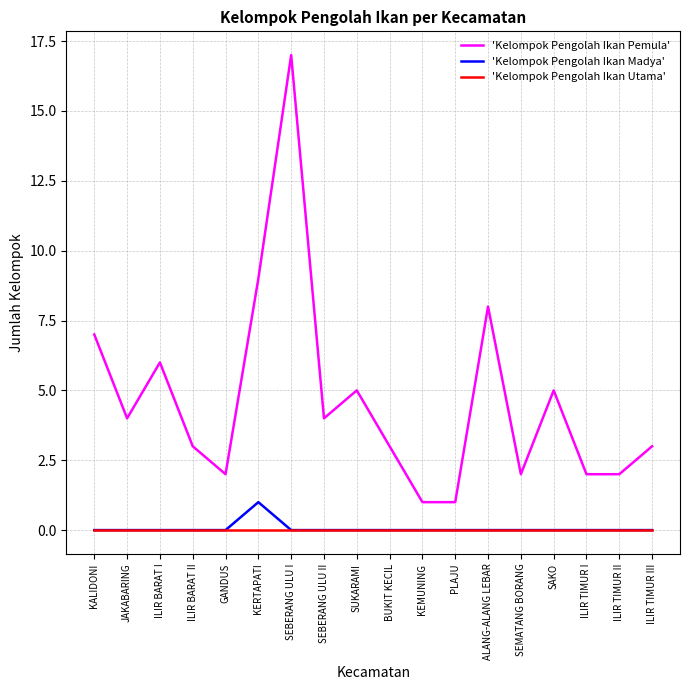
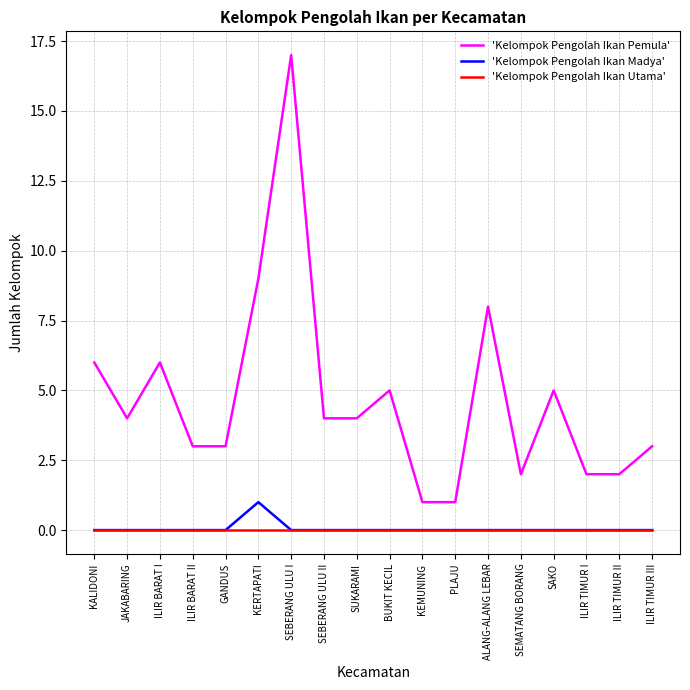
  {
    "'Kelompok Pengolah Ikan Pemula'": {
-     "KALIDONI": 7,
+     "KALIDONI": 6,
      "JAKABARING": 4,
      "ILIR BARAT I": 6,
      "ILIR BARAT II": 3,
-     "GANDUS": 2,
+     "GANDUS": 3,
      "KERTAPATI": 9,
      "SEBERANG ULU I": 17,
      "SEBERANG ULU II": 4,
-     "SUKARAMI": 5,
-     "BUKIT KECIL": 3,
+     "SUKARAMI": 4,
+     "BUKIT KECIL": 5,
      "KEMUNING": 1,
      "PLAJU": 1,
      "ALANG-ALANG LEBAR": 8,
      "SEMATANG BORANG": 2,
      "SAKO": 5,
      "ILIR TIMUR I": 2,
      "ILIR TIMUR II": 2,
      "ILIR TIMUR III": 3
    },
    "'Kelompok Pengolah Ikan Madya'": {
      "KERTAPATI": 1
    },
    "'Kelompok Pengolah Ikan Utama'": {
      "KERTAPATI": 0
    }
  }
